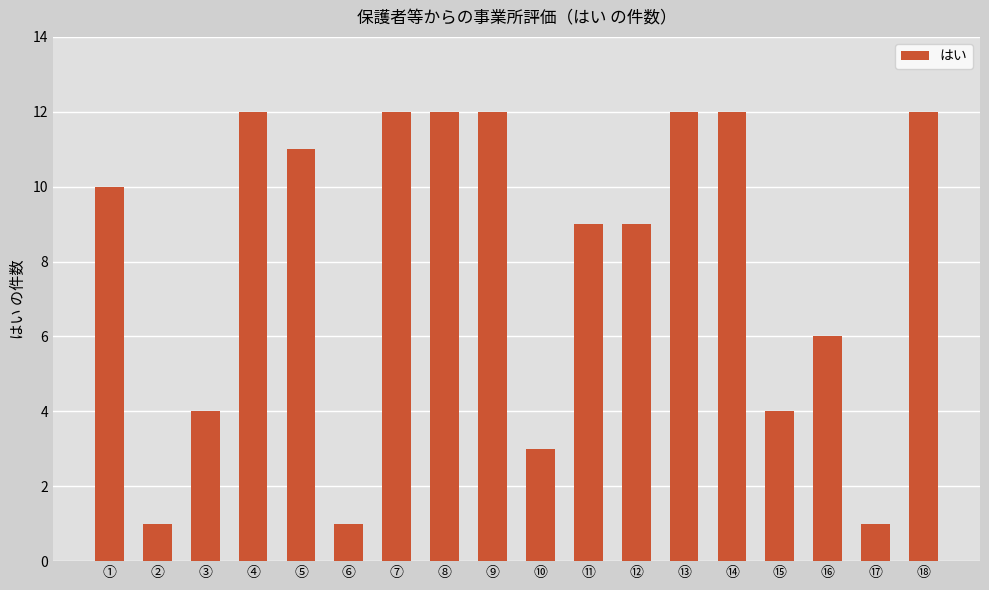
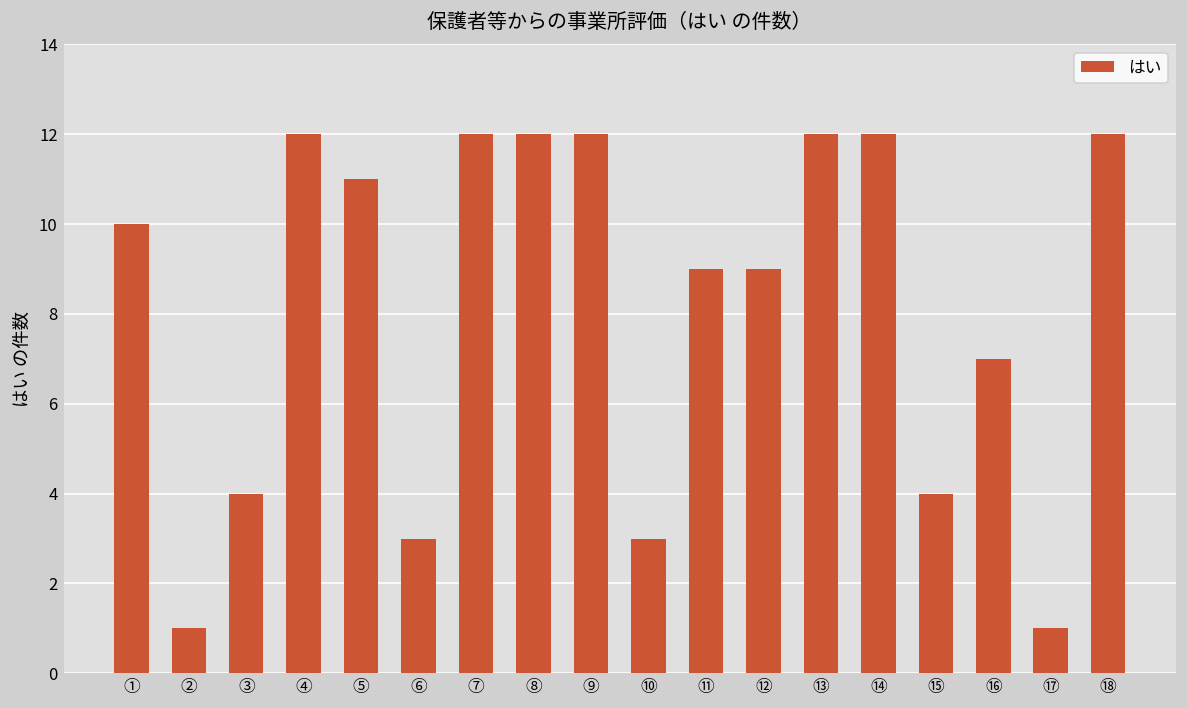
  {
    "①": 10,
    "②": 1,
    "③": 4,
    "④": 12,
    "⑤": 11,
-   "⑥": 1,
+   "⑥": 3,
    "⑦": 12,
    "⑧": 12,
    "⑨": 12,
    "⑩": 3,
    "⑪": 9,
    "⑫": 9,
    "⑬": 12,
    "⑭": 12,
    "⑮": 4,
-   "⑯": 6,
+   "⑯": 7,
    "⑰": 1,
    "⑱": 12
  }
